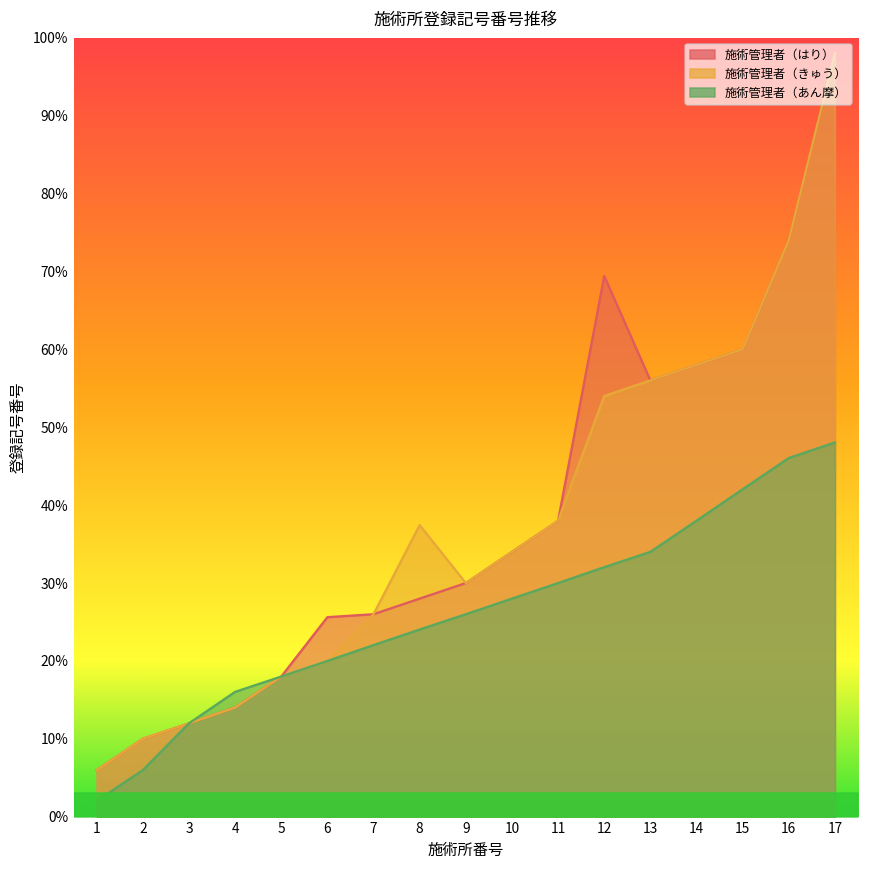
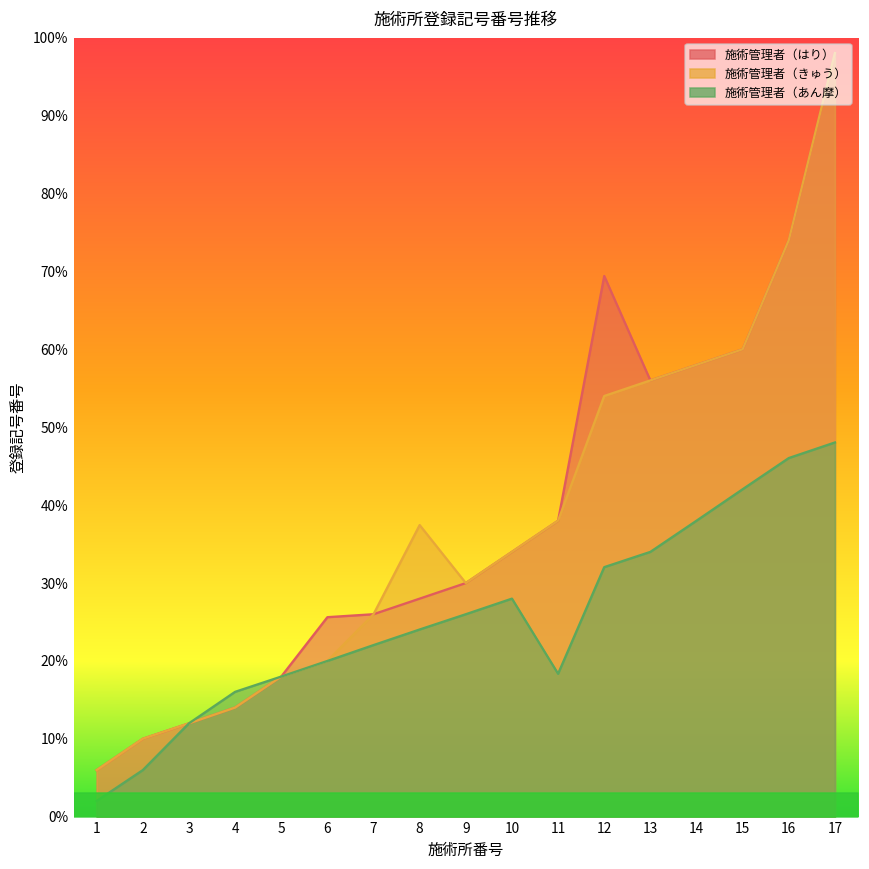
  {
    "施術管理者（はり）": {
      "6": "26%",
      "8": "28%",
      "12": "69%"
    },
    "施術管理者（きゅう）": {
      "8": "37%",
      "12": "54%"
    },
    "施術管理者（あん摩）": {
      "1": "2%",
      "2": "6%",
      "4": "16%",
      "7": "22%",
      "8": "24%",
      "9": "26%",
      "10": "28%",
-     "11": "30%",
+     "11": "18%",
      "12": "32%",
      "13": "34%",
      "14": "38%",
      "15": "42%",
      "16": "46%",
      "17": "48%"
    }
  }
